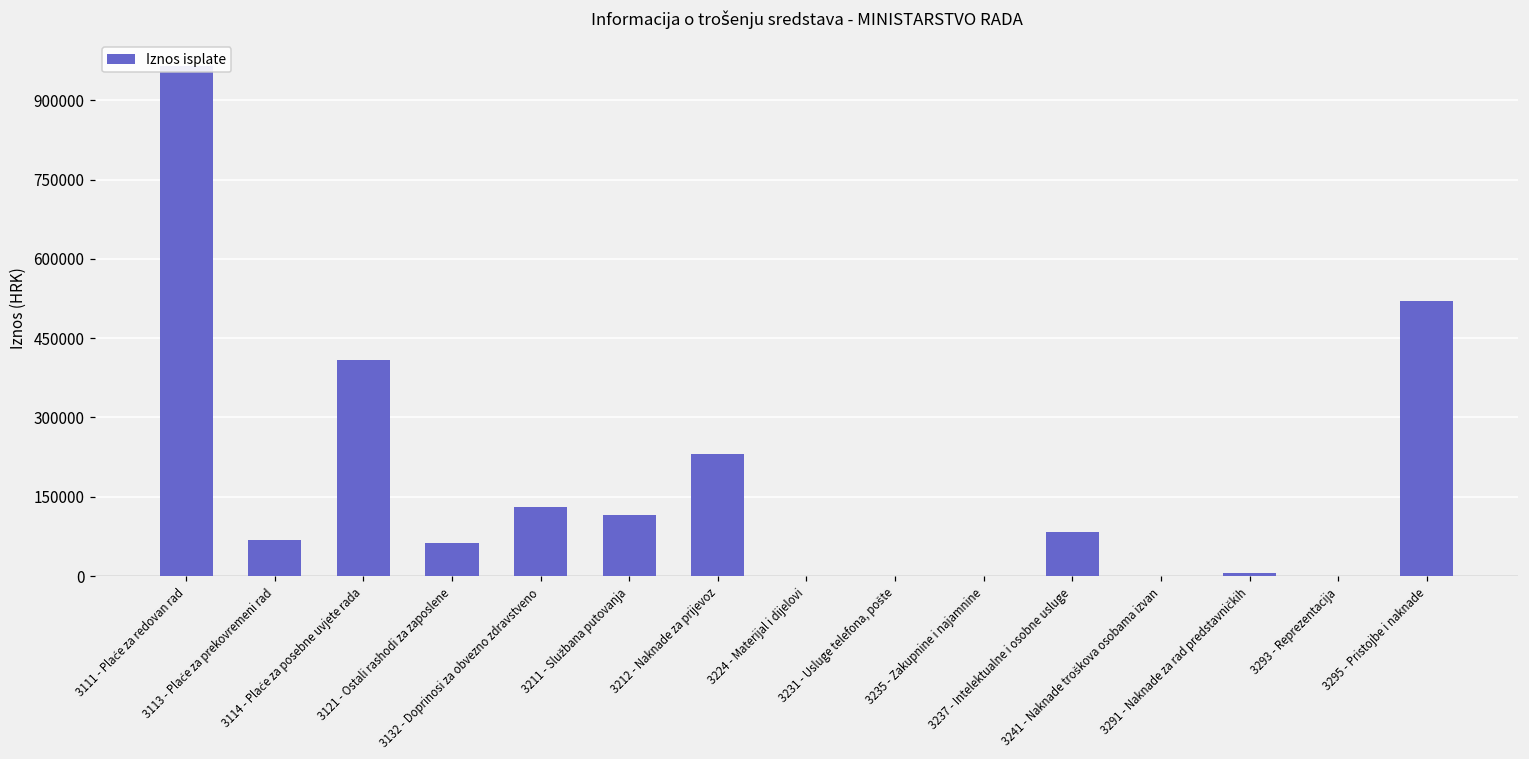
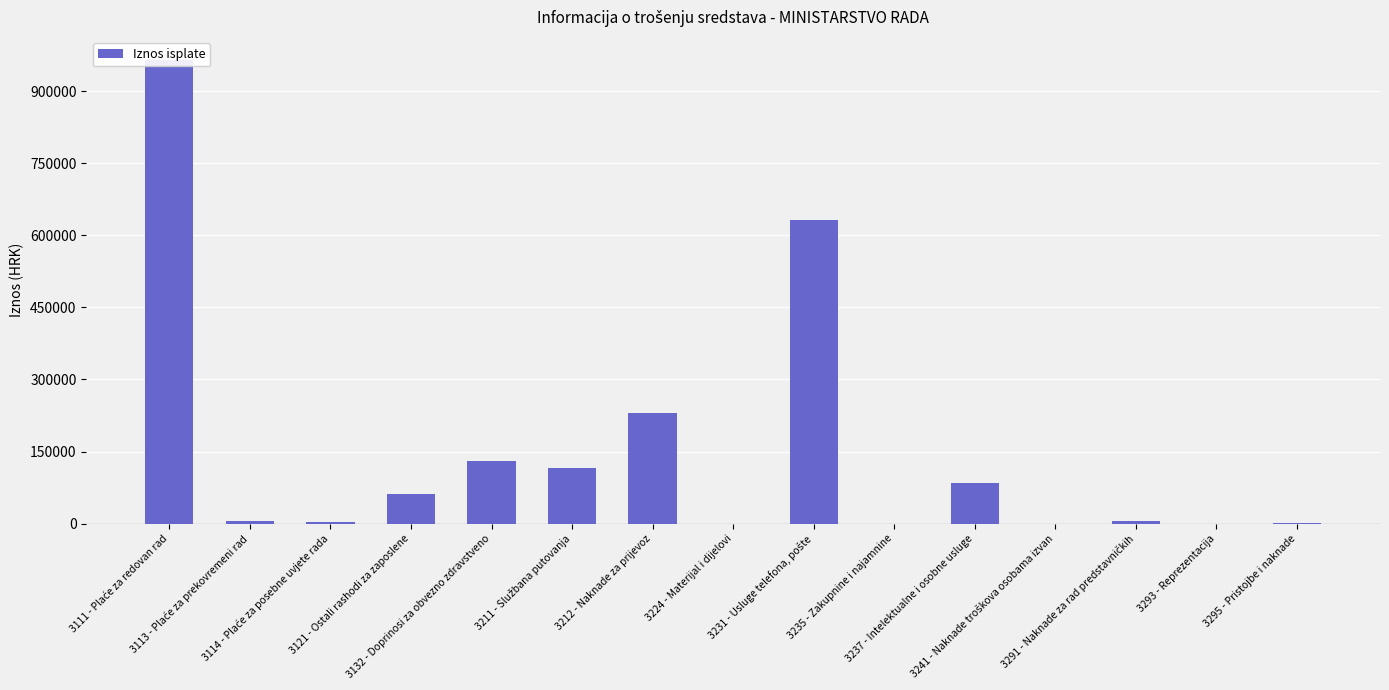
  {
-   "3113 - Plaće za prekovremeni rad": 70000,
-   "3114 - Plaće za posebne uvjete rada": 410000,
+   "3113 - Plaće za prekovremeni rad": 0,
+   "3114 - Plaće za posebne uvjete rada": 0,
    "3121 - Ostali rashodi za zaposlene": 60000,
    "3132 - Doprinosi za obvezno zdravstveno": 130000,
    "3211 - Službana putovanja": 120000,
    "3212 - Naknade za prijevoz": 230000,
-   "3231 - Usluge telefona, pošte": 0,
+   "3231 - Usluge telefona, pošte": 630000,
    "3237 - Intelektualne i osobne usluge": 80000,
-   "3295 - Pristojbe i naknade": 520000
+   "3295 - Pristojbe i naknade": 0
  }
